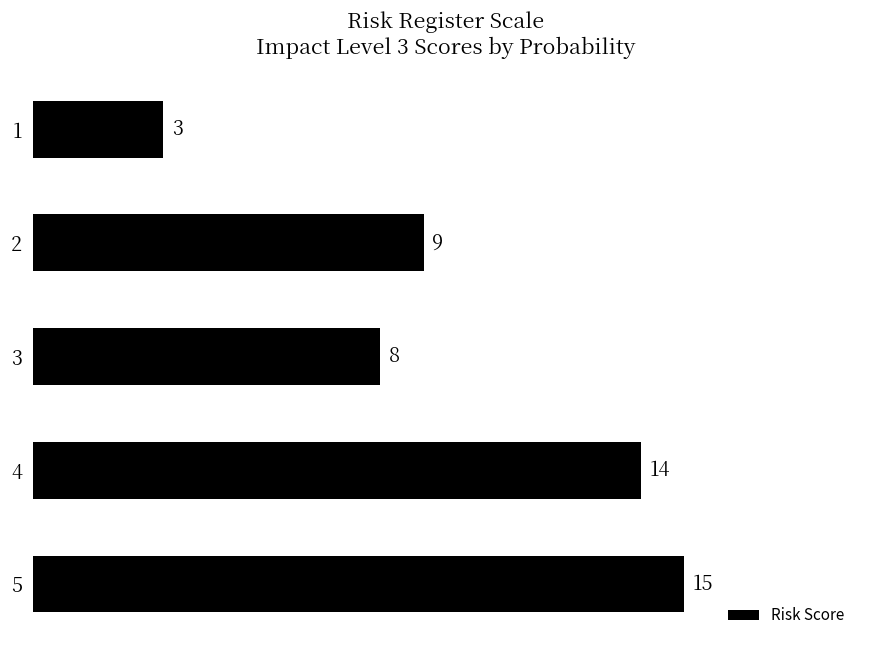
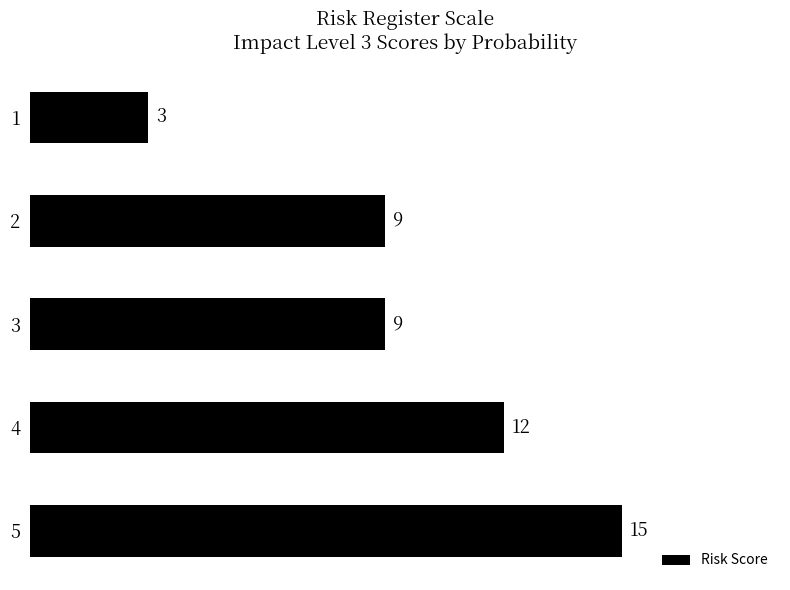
  {
    "1": 3,
    "2": 9,
-   "3": 8,
-   "4": 14,
+   "3": 9,
+   "4": 12,
    "5": 15
  }
